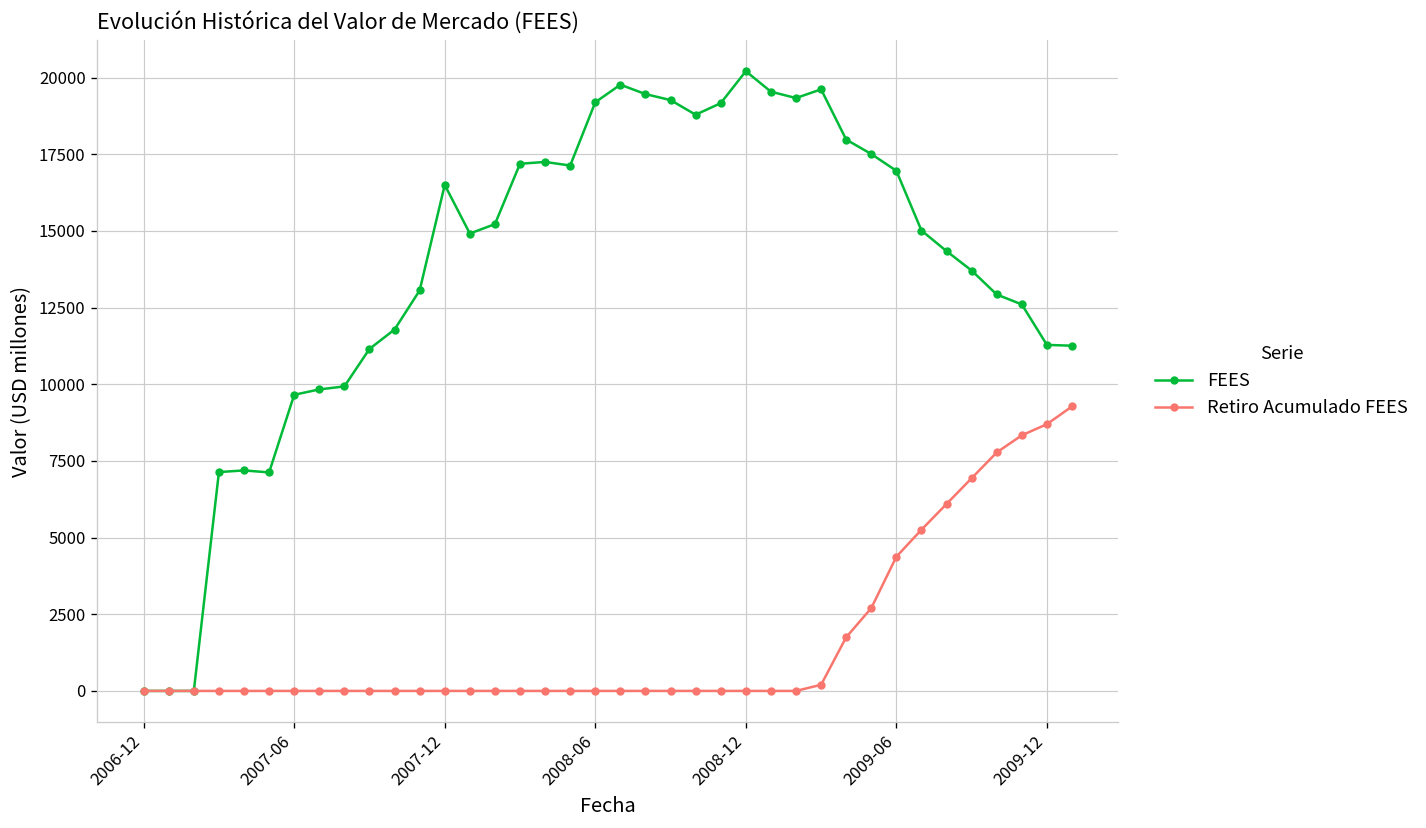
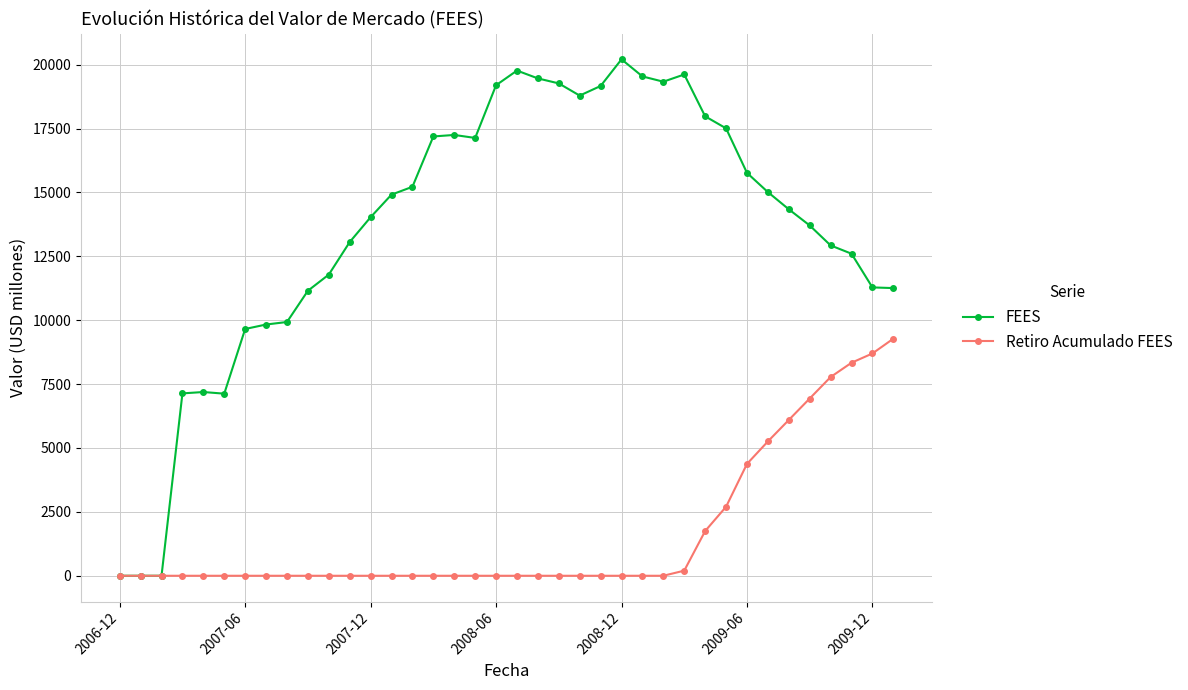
  {
    "FEES": {
      "2007-06": 9700,
-     "2007-12": 16500,
+     "2007-12": 14000,
      "2008-06": 19200,
      "2008-12": 20200,
-     "2009-06": 17000,
+     "2009-06": 15800,
      "2009-12": 11300
    },
    "Retiro Acumulado FEES": {
      "2007-06": 0,
      "2007-12": 0,
      "2008-06": 0,
      "2008-12": 0,
      "2009-06": 4400,
      "2009-12": 8700
    }
  }
